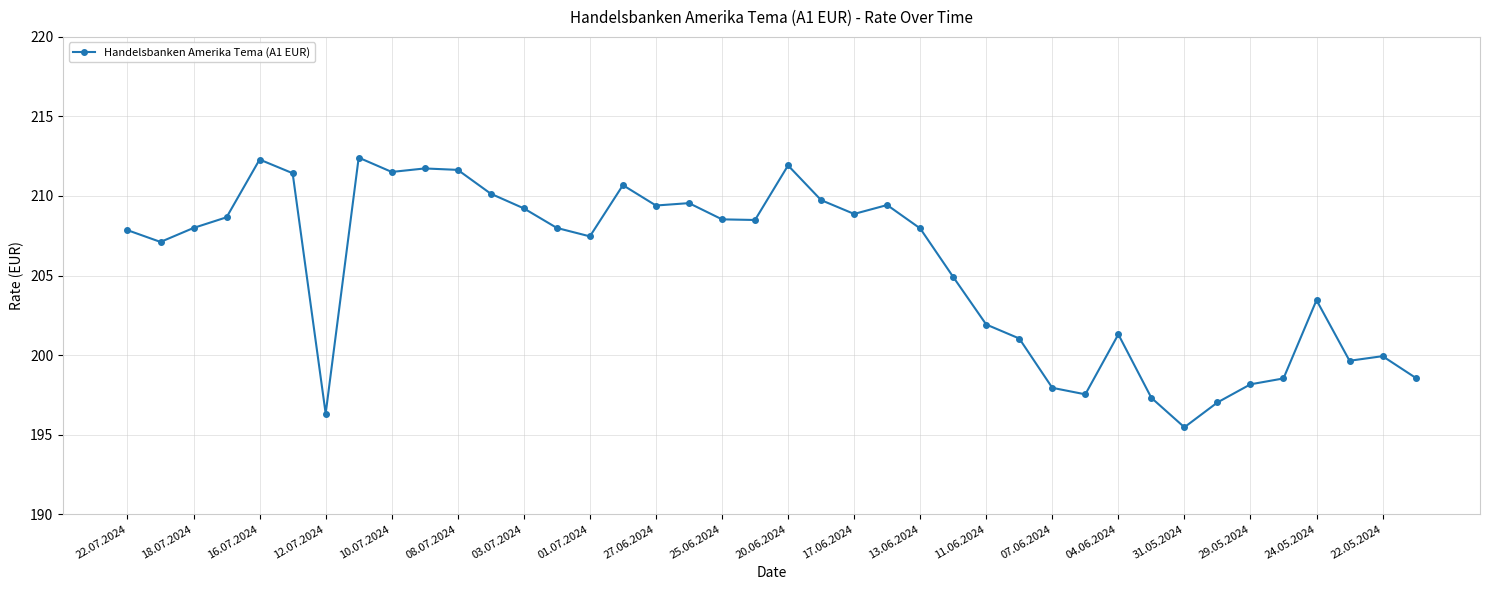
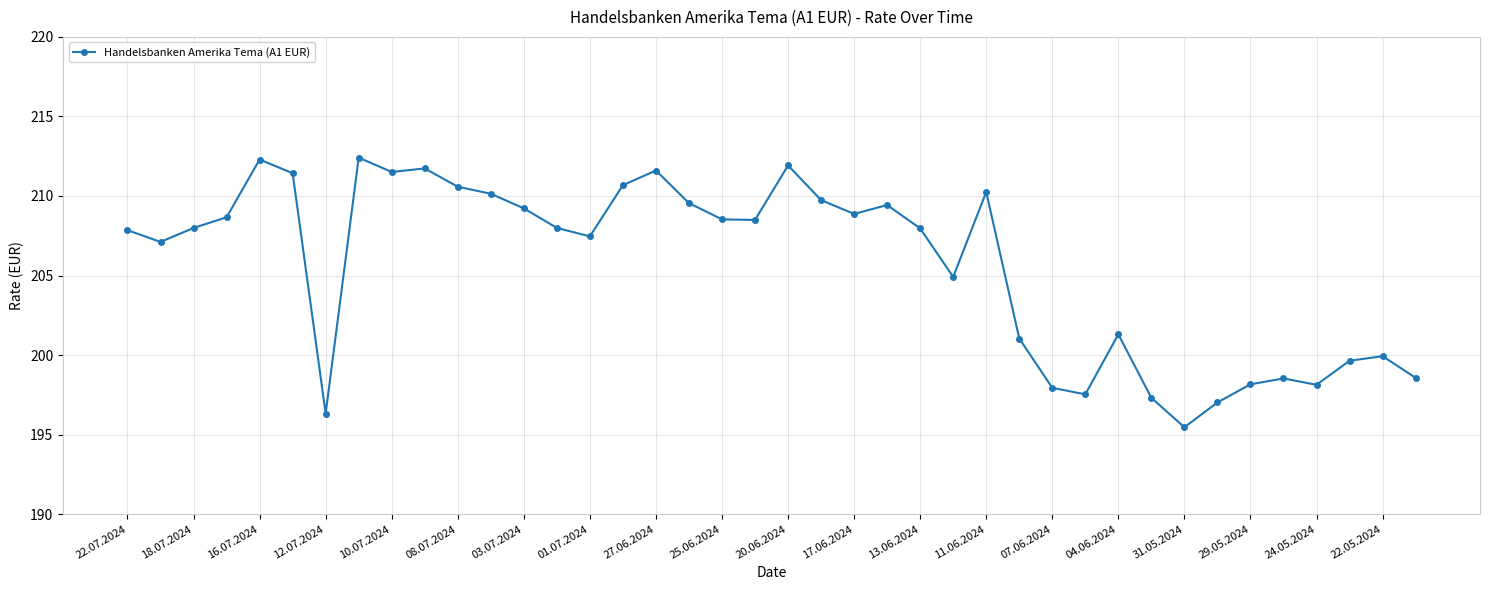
  {
    "22.07.2024": 207.9,
    "18.07.2024": 208.0,
    "16.07.2024": 212.3,
    "12.07.2024": 196.3,
    "10.07.2024": 211.5,
-   "08.07.2024": 211.6,
+   "08.07.2024": 210.6,
    "03.07.2024": 209.2,
    "01.07.2024": 207.5,
-   "27.06.2024": 209.4,
+   "27.06.2024": 211.6,
    "25.06.2024": 208.5,
    "20.06.2024": 211.9,
    "17.06.2024": 208.9,
    "13.06.2024": 208.0,
-   "11.06.2024": 201.9,
+   "11.06.2024": 210.3,
    "07.06.2024": 197.9,
    "04.06.2024": 201.3,
    "31.05.2024": 195.5,
    "29.05.2024": 198.2,
-   "24.05.2024": 203.5,
+   "24.05.2024": 198.1,
    "22.05.2024": 199.9
  }
